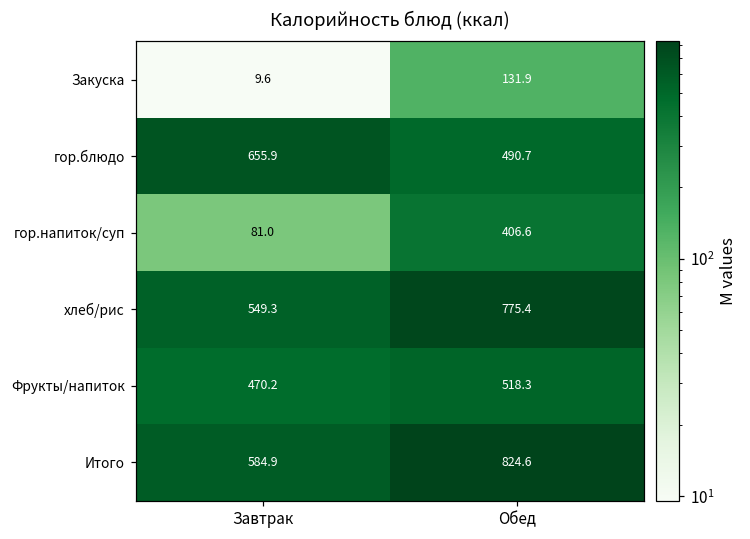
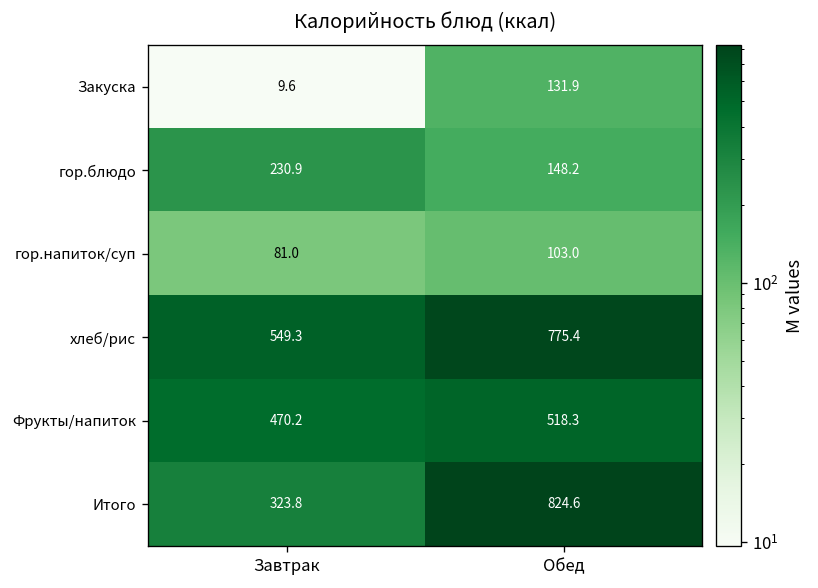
  {
    "Закуска": {
      "Завтрак": 9.6,
      "Обед": 131.9
    },
    "гор.блюдо": {
-     "Завтрак": 655.9,
-     "Обед": 490.7
+     "Завтрак": 230.9,
+     "Обед": 148.2
    },
    "гор.напиток/суп": {
      "Завтрак": 81.0,
-     "Обед": 406.6
+     "Обед": 103.0
    },
    "хлеб/рис": {
      "Завтрак": 549.3,
      "Обед": 775.4
    },
    "Фрукты/напиток": {
      "Завтрак": 470.2,
      "Обед": 518.3
    },
    "Итого": {
-     "Завтрак": 584.9,
+     "Завтрак": 323.8,
      "Обед": 824.6
    }
  }
